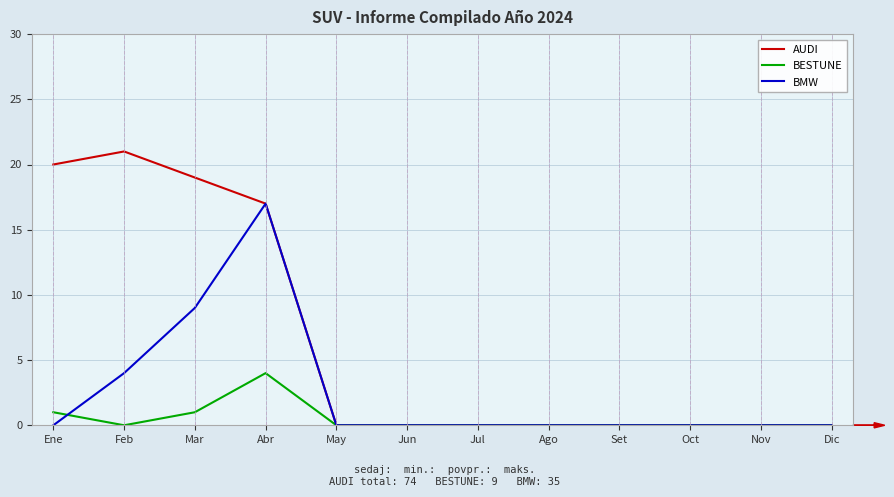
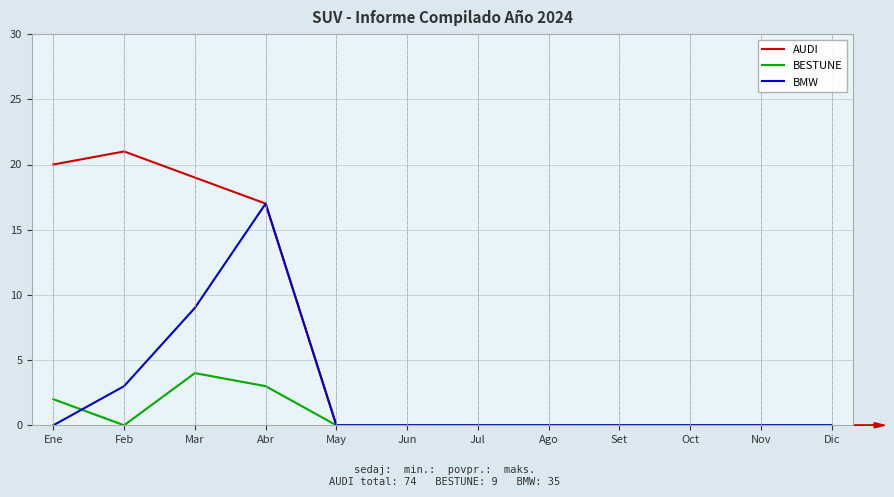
  {
    "AUDI": {
      "Ene": 20,
      "Feb": 21,
      "Mar": 19
    },
    "BESTUNE": {
-     "Ene": 1,
+     "Ene": 2,
      "Feb": 0,
-     "Mar": 1,
-     "Abr": 4
+     "Mar": 4,
+     "Abr": 3
    },
    "BMW": {
      "Ene": 0,
-     "Feb": 4,
+     "Feb": 3,
      "Mar": 9
    }
  }
